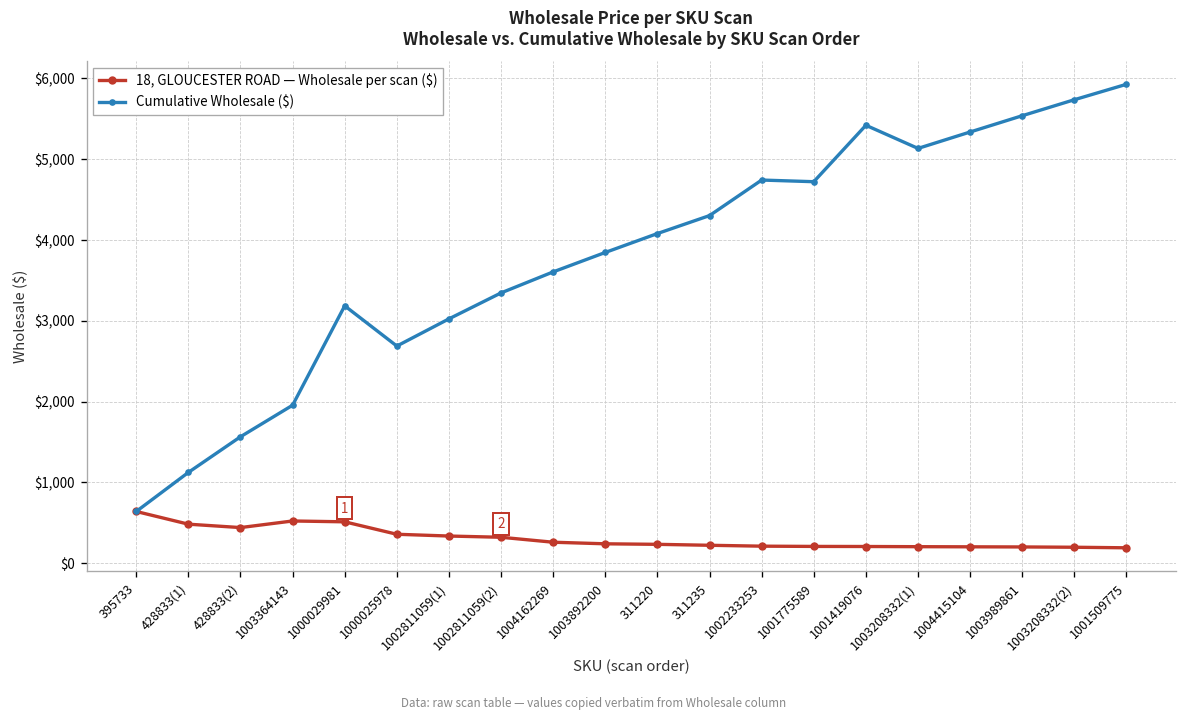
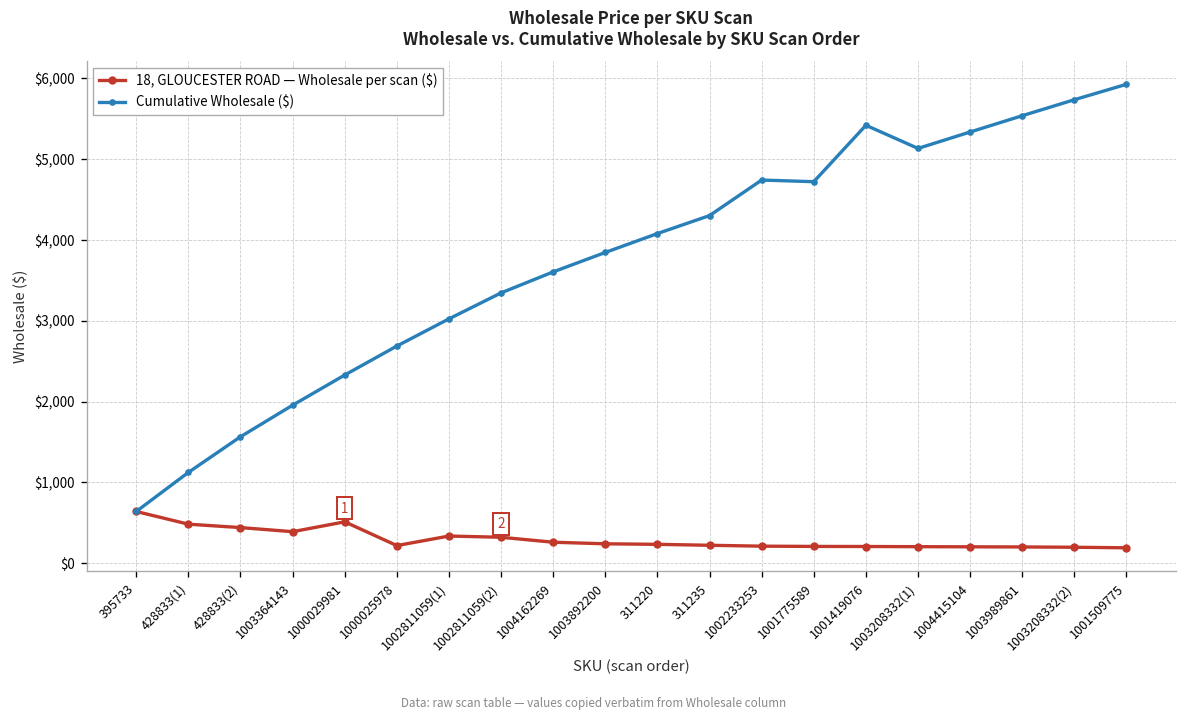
  {
    "18, GLOUCESTER ROAD — Wholesale per scan ($)": {
      "428833(1)": "$500",
      "428833(2)": "$400",
-     "1003364143": "$500",
-     "1000025978": "$400",
+     "1003364143": "$400",
+     "1000025978": "$200",
      "1002811059(1)": "$300",
      "1004162269": "$300",
      "1003892200": "$200",
      "311220": "$200",
      "311235": "$200",
      "1002233253": "$200",
      "1001775589": "$200",
      "1001419076": "$200",
      "1003208332(1)": "$200",
      "1004415104": "$200",
      "1003989861": "$200",
      "1003208332(2)": "$200",
      "1001509775": "$200"
    },
    "Cumulative Wholesale ($)": {
      "428833(1)": "$1,100",
      "428833(2)": "$1,600",
      "1003364143": "$2,000",
-     "1000029981": "$3,200",
+     "1000029981": "$2,300",
      "1000025978": "$2,700",
      "1002811059(1)": "$3,000",
      "1002811059(2)": "$3,300",
      "1004162269": "$3,600",
      "1003892200": "$3,800",
      "311220": "$4,100",
      "311235": "$4,300",
      "1002233253": "$4,700",
      "1001775589": "$4,700",
      "1001419076": "$5,400",
      "1003208332(1)": "$5,100",
      "1004415104": "$5,300",
      "1003989861": "$5,500",
      "1003208332(2)": "$5,700",
      "1001509775": "$5,900"
    }
  }
